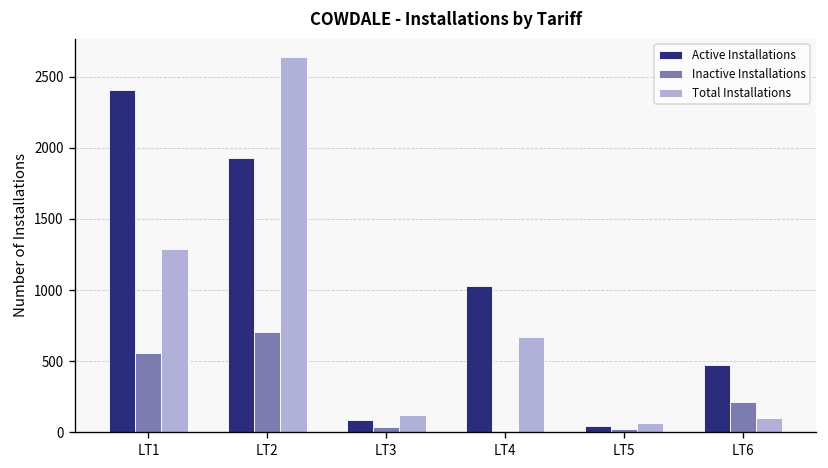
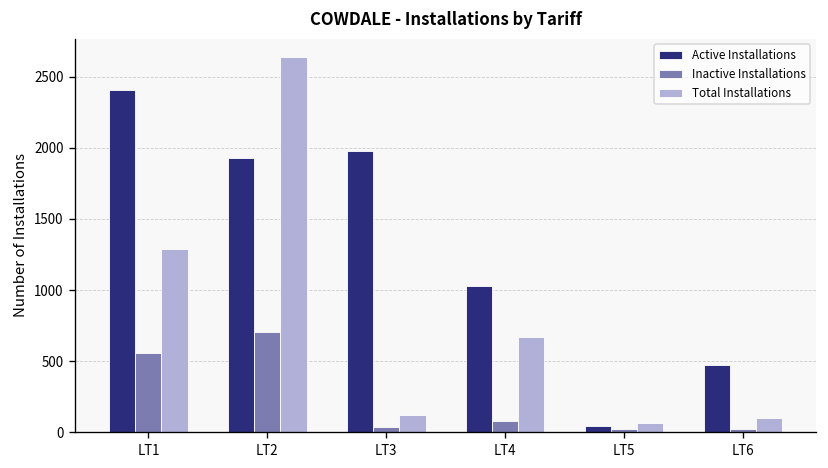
  {
    "Active Installations": {
      "LT1": 2410,
      "LT2": 1930,
-     "LT3": 90,
+     "LT3": 1980,
      "LT4": 1030,
      "LT5": 40,
      "LT6": 480
    },
    "Inactive Installations": {
      "LT1": 560,
      "LT2": 710,
      "LT3": 40,
-     "LT4": 10,
+     "LT4": 80,
      "LT5": 30,
-     "LT6": 220
+     "LT6": 20
    },
    "Total Installations": {
      "LT1": 1290,
      "LT2": 2640,
      "LT3": 120,
      "LT4": 670,
      "LT5": 70,
      "LT6": 100
    }
  }
